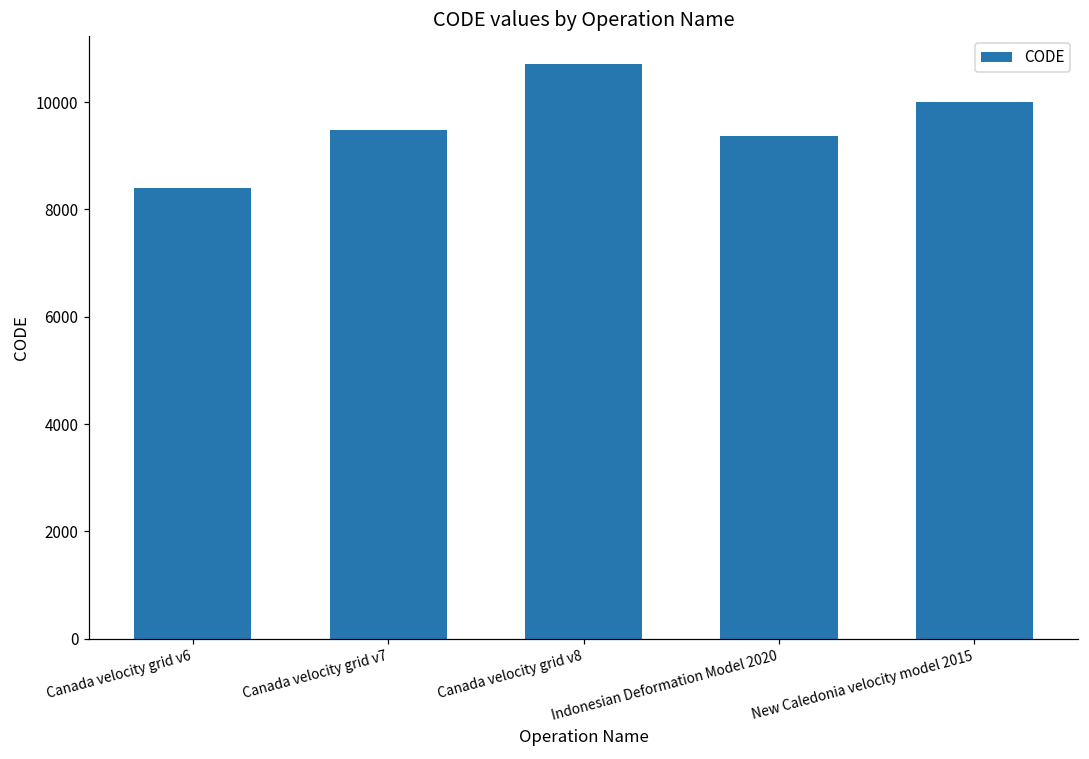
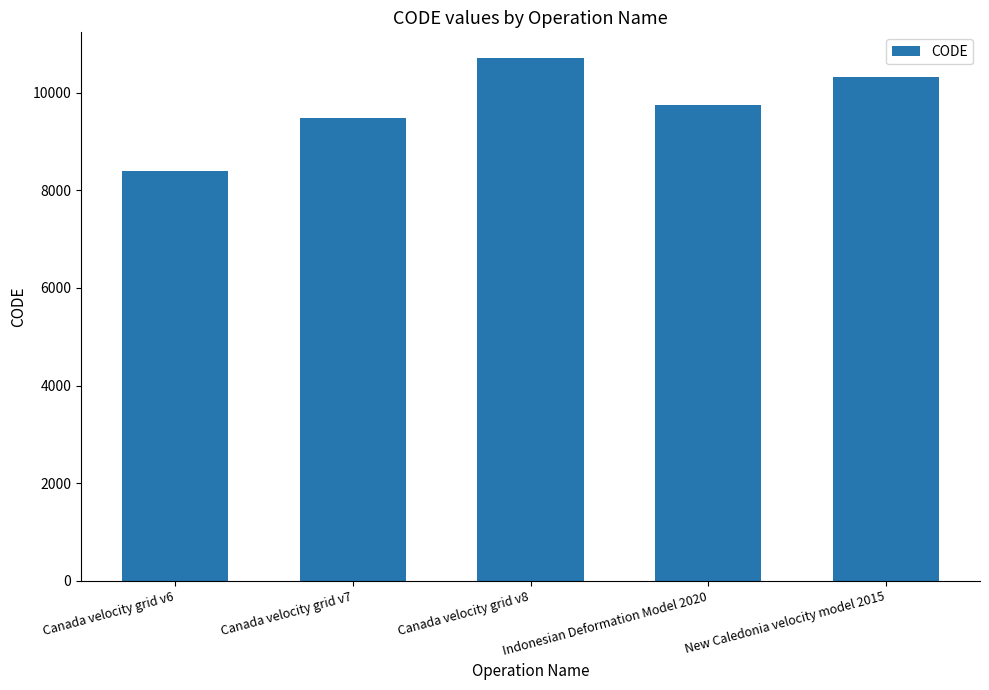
  {
    "Canada velocity grid v6": 8400,
    "Canada velocity grid v7": 9500,
    "Canada velocity grid v8": 10700,
-   "Indonesian Deformation Model 2020": 9400,
-   "New Caledonia velocity model 2015": 10000
+   "Indonesian Deformation Model 2020": 9700,
+   "New Caledonia velocity model 2015": 10300
  }
